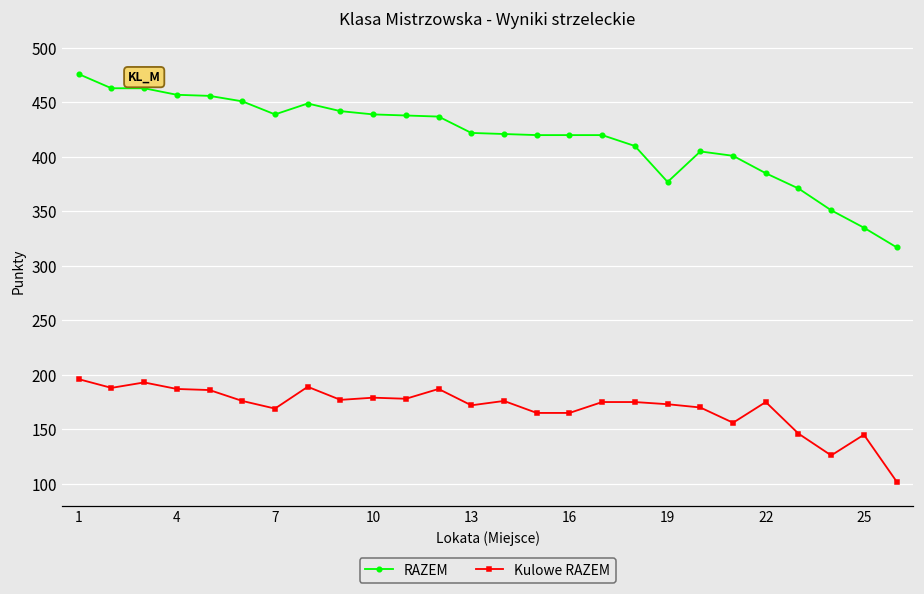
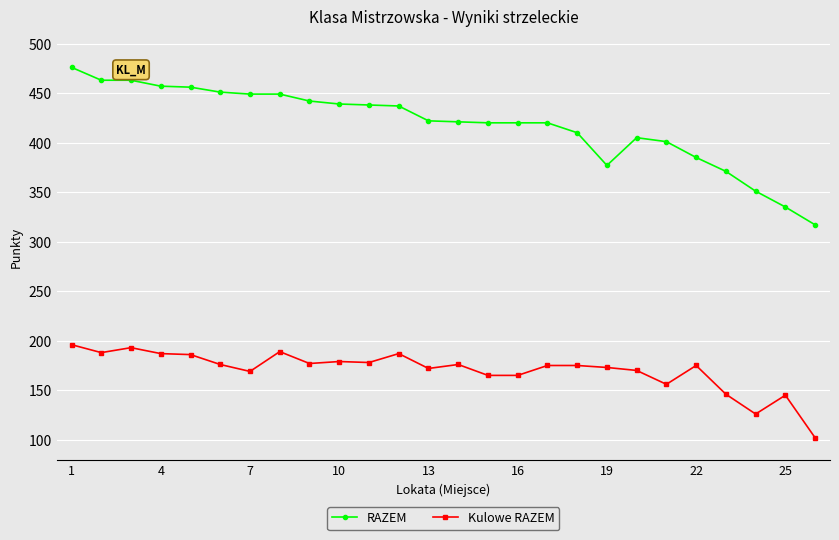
  {
    "RAZEM": {
      "1": 480,
      "4": 460,
-     "7": 440,
+     "7": 450,
      "10": 440,
      "13": 420,
      "16": 420,
      "19": 380,
      "22": 390,
      "25": 340
    },
    "Kulowe RAZEM": {
      "1": 200,
      "4": 190,
      "7": 170,
      "10": 180,
      "13": 170,
      "16": 170,
      "19": 170,
      "22": 180,
      "25": 150
    }
  }
